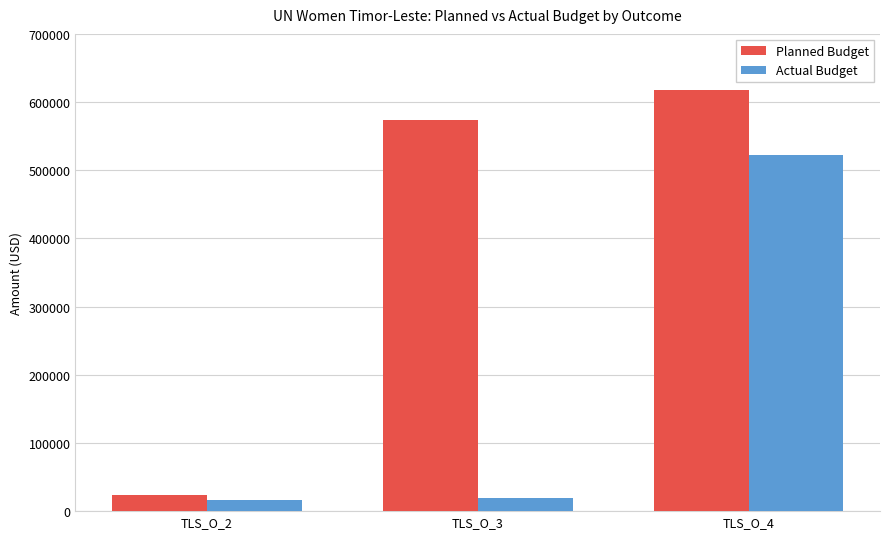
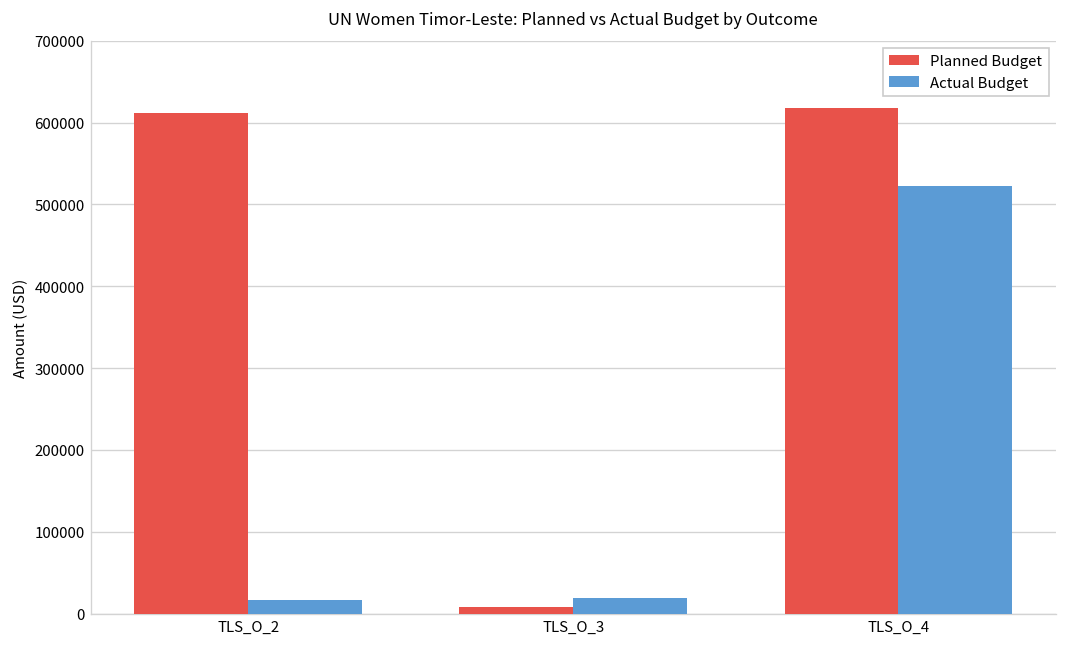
  {
    "Planned Budget": {
-     "TLS_O_2": 20000,
-     "TLS_O_3": 570000,
+     "TLS_O_2": 610000,
+     "TLS_O_3": 10000,
      "TLS_O_4": 620000
    },
    "Actual Budget": {
      "TLS_O_2": 20000,
      "TLS_O_3": 20000,
      "TLS_O_4": 520000
    }
  }
